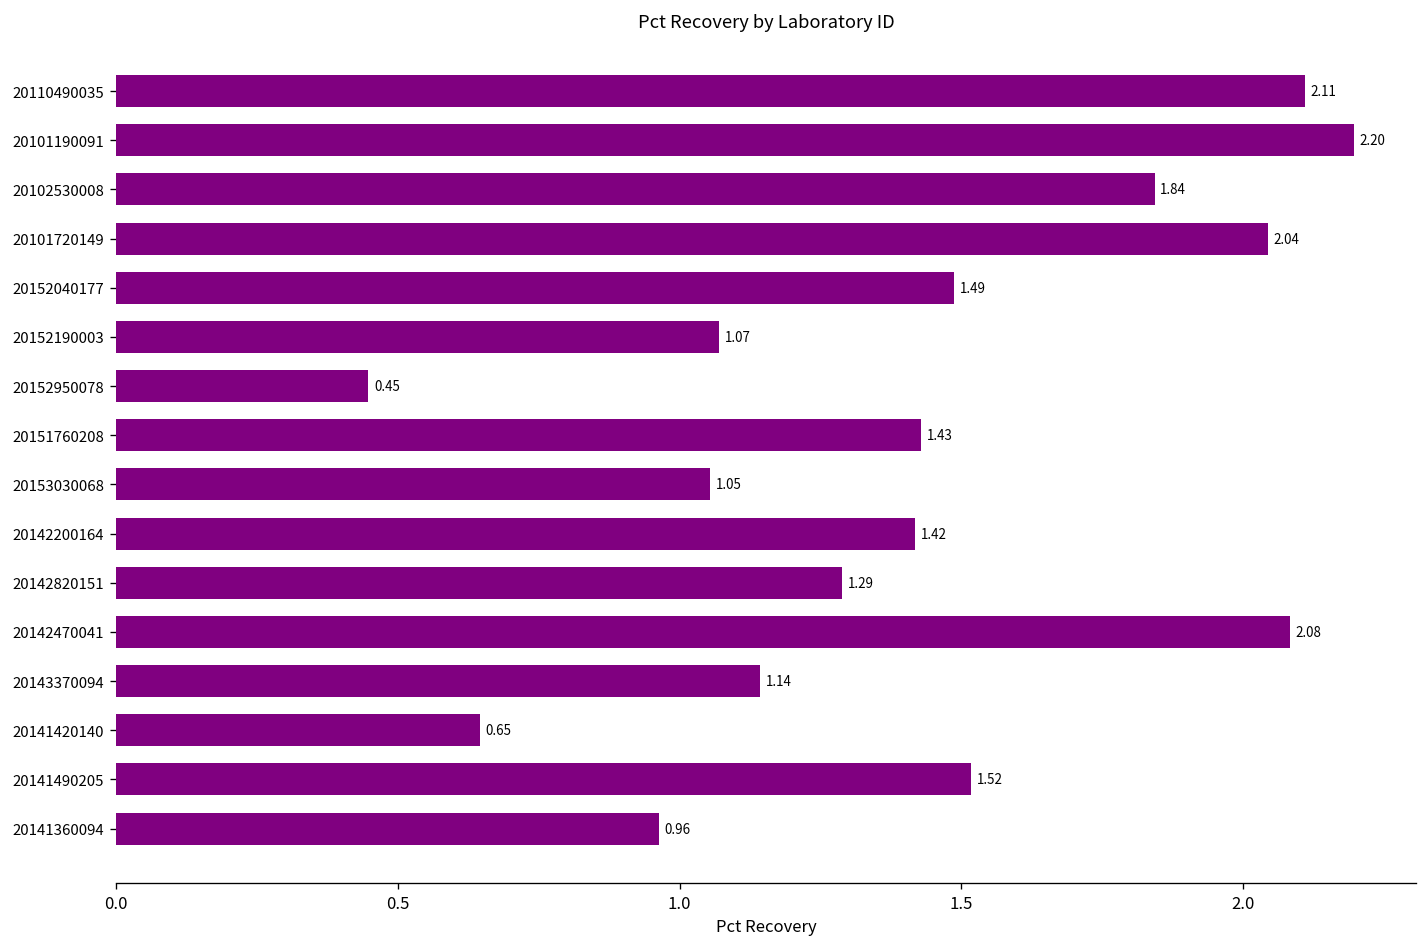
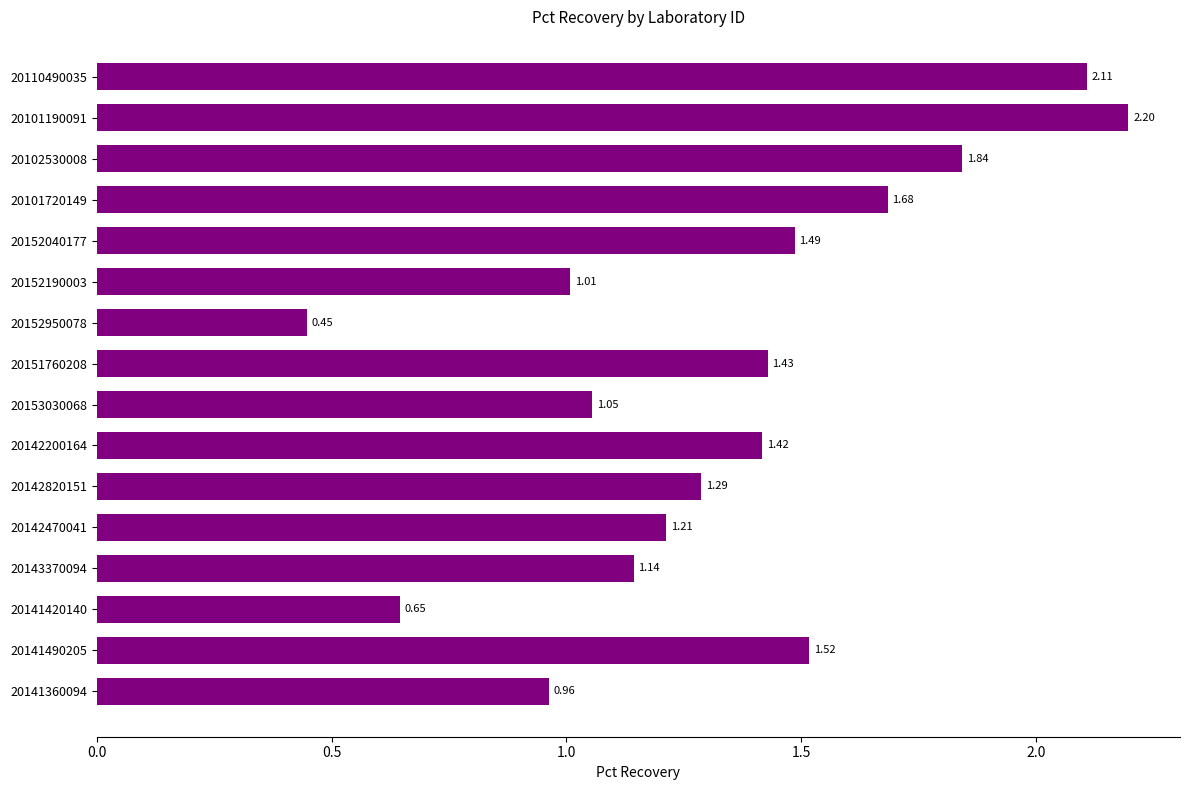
  {
    "20110490035": 2.11,
    "20101190091": 2.20,
    "20102530008": 1.84,
-   "20101720149": 2.04,
+   "20101720149": 1.68,
    "20152040177": 1.49,
-   "20152190003": 1.07,
+   "20152190003": 1.01,
    "20152950078": 0.45,
    "20151760208": 1.43,
    "20153030068": 1.05,
    "20142200164": 1.42,
    "20142820151": 1.29,
-   "20142470041": 2.08,
+   "20142470041": 1.21,
    "20143370094": 1.14,
    "20141420140": 0.65,
    "20141490205": 1.52,
    "20141360094": 0.96
  }
